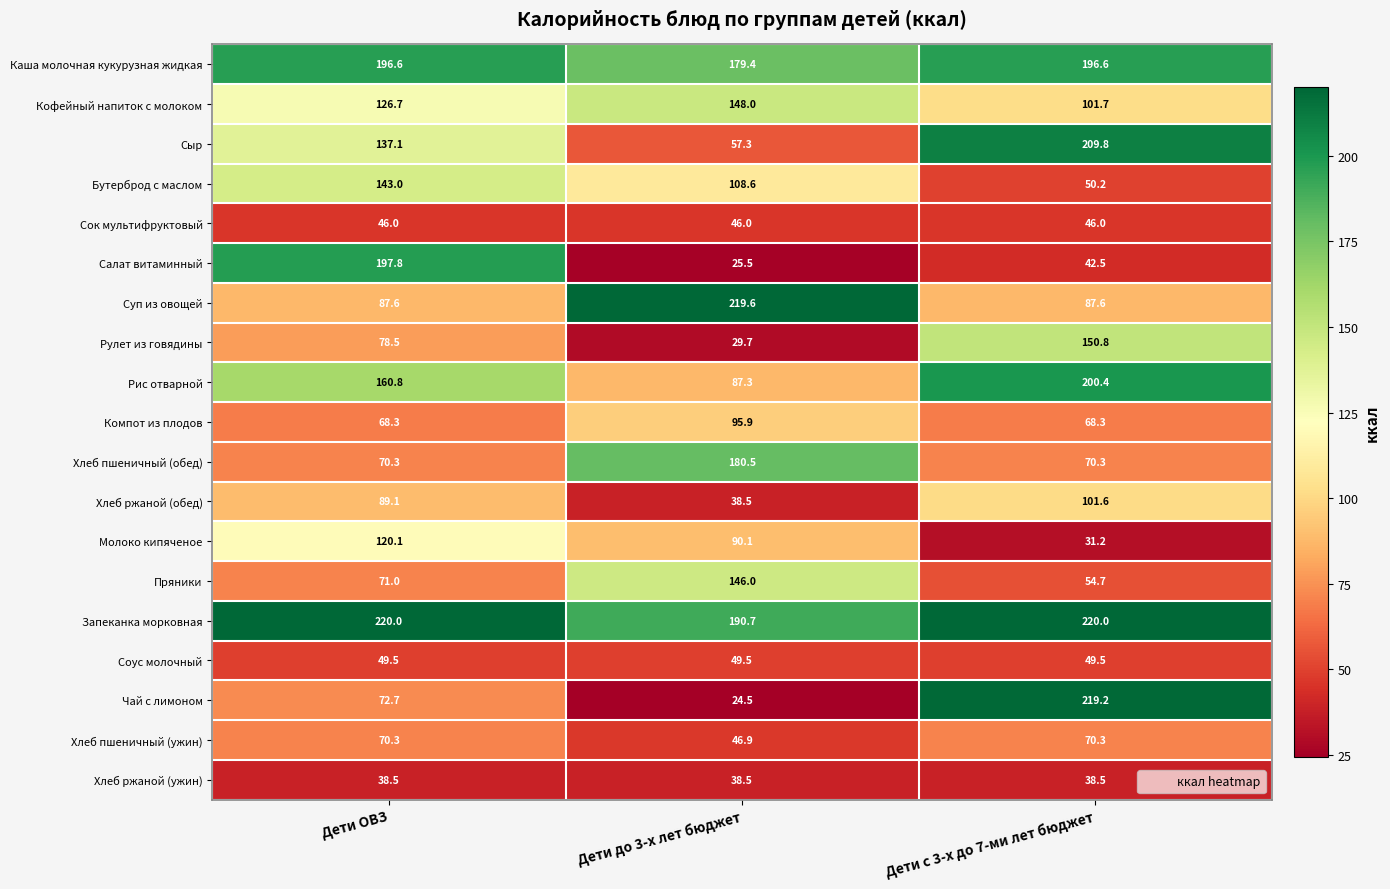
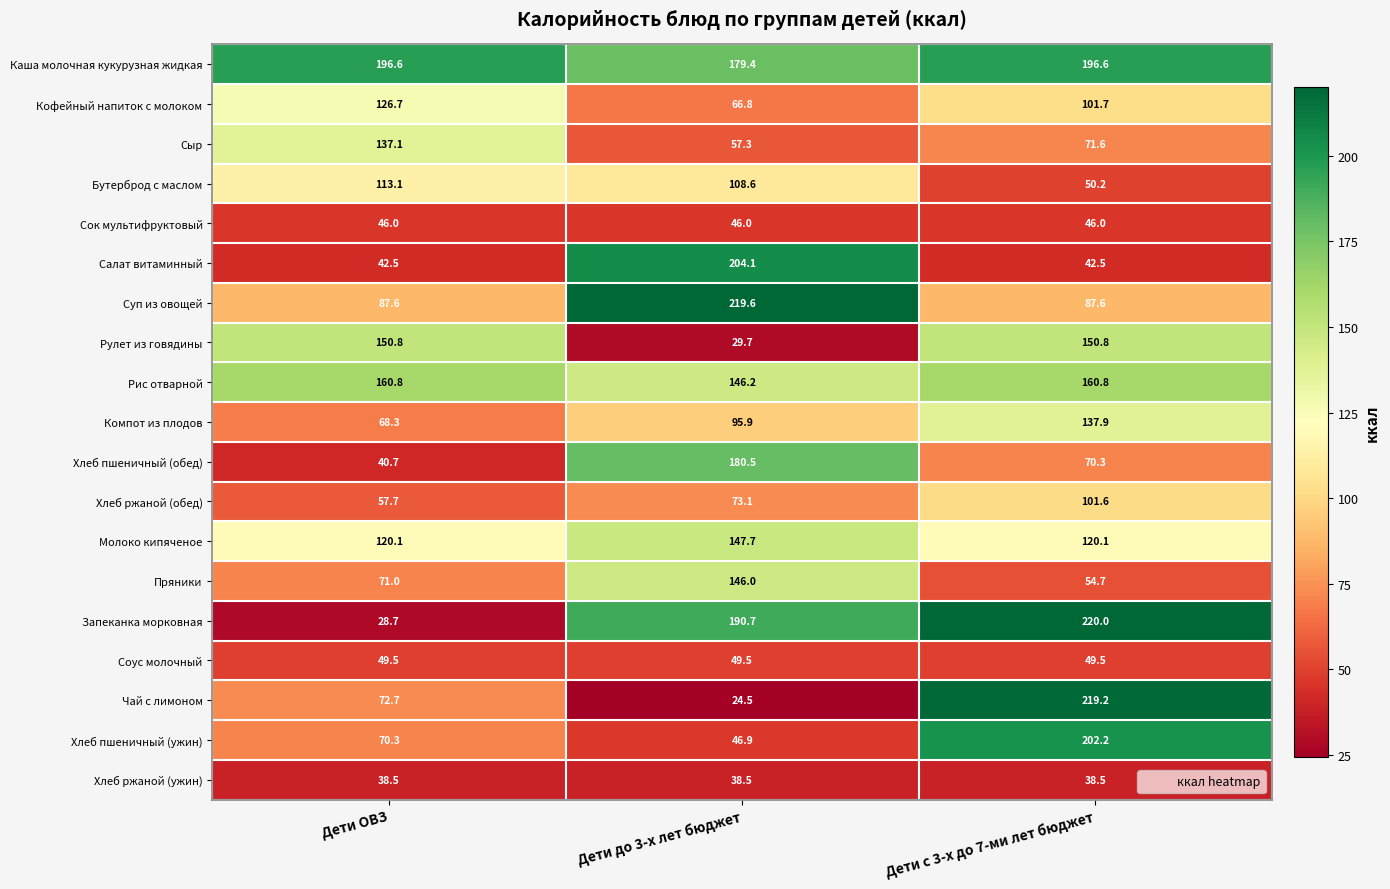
  {
    "Каша молочная кукурузная жидкая": {
      "Дети ОВЗ": 196.6,
      "Дети до 3-х лет бюджет": 179.4,
      "Дети с 3-х до 7-ми лет бюджет": 196.6
    },
    "Кофейный напиток с молоком": {
      "Дети ОВЗ": 126.7,
-     "Дети до 3-х лет бюджет": 148.0,
+     "Дети до 3-х лет бюджет": 66.8,
      "Дети с 3-х до 7-ми лет бюджет": 101.7
    },
    "Сыр": {
      "Дети ОВЗ": 137.1,
      "Дети до 3-х лет бюджет": 57.3,
-     "Дети с 3-х до 7-ми лет бюджет": 209.8
+     "Дети с 3-х до 7-ми лет бюджет": 71.6
    },
    "Бутерброд с маслом": {
-     "Дети ОВЗ": 143.0,
+     "Дети ОВЗ": 113.1,
      "Дети до 3-х лет бюджет": 108.6,
      "Дети с 3-х до 7-ми лет бюджет": 50.2
    },
    "Сок мультифруктовый": {
      "Дети ОВЗ": 46.0,
      "Дети до 3-х лет бюджет": 46.0,
      "Дети с 3-х до 7-ми лет бюджет": 46.0
    },
    "Салат витаминный": {
-     "Дети ОВЗ": 197.8,
-     "Дети до 3-х лет бюджет": 25.5,
+     "Дети ОВЗ": 42.5,
+     "Дети до 3-х лет бюджет": 204.1,
      "Дети с 3-х до 7-ми лет бюджет": 42.5
    },
    "Суп из овощей": {
      "Дети ОВЗ": 87.6,
      "Дети до 3-х лет бюджет": 219.6,
      "Дети с 3-х до 7-ми лет бюджет": 87.6
    },
    "Рулет из говядины": {
-     "Дети ОВЗ": 78.5,
+     "Дети ОВЗ": 150.8,
      "Дети до 3-х лет бюджет": 29.7,
      "Дети с 3-х до 7-ми лет бюджет": 150.8
    },
    "Рис отварной": {
      "Дети ОВЗ": 160.8,
-     "Дети до 3-х лет бюджет": 87.3,
-     "Дети с 3-х до 7-ми лет бюджет": 200.4
+     "Дети до 3-х лет бюджет": 146.2,
+     "Дети с 3-х до 7-ми лет бюджет": 160.8
    },
    "Компот из плодов": {
      "Дети ОВЗ": 68.3,
      "Дети до 3-х лет бюджет": 95.9,
-     "Дети с 3-х до 7-ми лет бюджет": 68.3
+     "Дети с 3-х до 7-ми лет бюджет": 137.9
    },
    "Хлеб пшеничный (обед)": {
-     "Дети ОВЗ": 70.3,
+     "Дети ОВЗ": 40.7,
      "Дети до 3-х лет бюджет": 180.5,
      "Дети с 3-х до 7-ми лет бюджет": 70.3
    },
    "Хлеб ржаной (обед)": {
-     "Дети ОВЗ": 89.1,
-     "Дети до 3-х лет бюджет": 38.5,
+     "Дети ОВЗ": 57.7,
+     "Дети до 3-х лет бюджет": 73.1,
      "Дети с 3-х до 7-ми лет бюджет": 101.6
    },
    "Молоко кипяченое": {
      "Дети ОВЗ": 120.1,
-     "Дети до 3-х лет бюджет": 90.1,
-     "Дети с 3-х до 7-ми лет бюджет": 31.2
+     "Дети до 3-х лет бюджет": 147.7,
+     "Дети с 3-х до 7-ми лет бюджет": 120.1
    },
    "Пряники": {
      "Дети ОВЗ": 71.0,
      "Дети до 3-х лет бюджет": 146.0,
      "Дети с 3-х до 7-ми лет бюджет": 54.7
    },
    "Запеканка морковная": {
-     "Дети ОВЗ": 220.0,
+     "Дети ОВЗ": 28.7,
      "Дети до 3-х лет бюджет": 190.7,
      "Дети с 3-х до 7-ми лет бюджет": 220.0
    },
    "Соус молочный": {
      "Дети ОВЗ": 49.5,
      "Дети до 3-х лет бюджет": 49.5,
      "Дети с 3-х до 7-ми лет бюджет": 49.5
    },
    "Чай с лимоном": {
      "Дети ОВЗ": 72.7,
      "Дети до 3-х лет бюджет": 24.5,
      "Дети с 3-х до 7-ми лет бюджет": 219.2
    },
    "Хлеб пшеничный (ужин)": {
      "Дети ОВЗ": 70.3,
      "Дети до 3-х лет бюджет": 46.9,
-     "Дети с 3-х до 7-ми лет бюджет": 70.3
+     "Дети с 3-х до 7-ми лет бюджет": 202.2
    },
    "Хлеб ржаной (ужин)": {
      "Дети ОВЗ": 38.5,
      "Дети до 3-х лет бюджет": 38.5,
      "Дети с 3-х до 7-ми лет бюджет": 38.5
    }
  }
